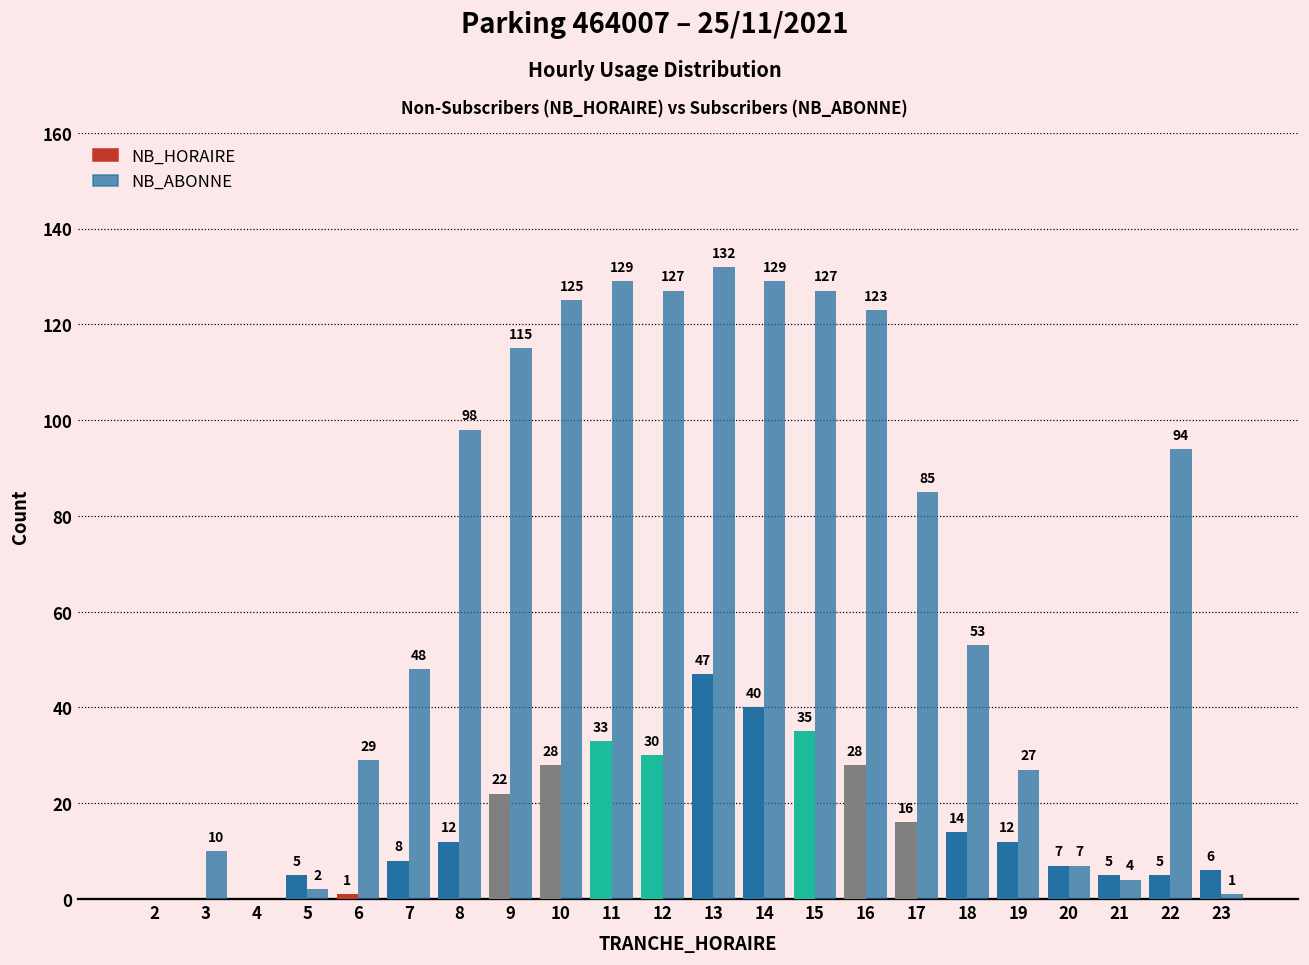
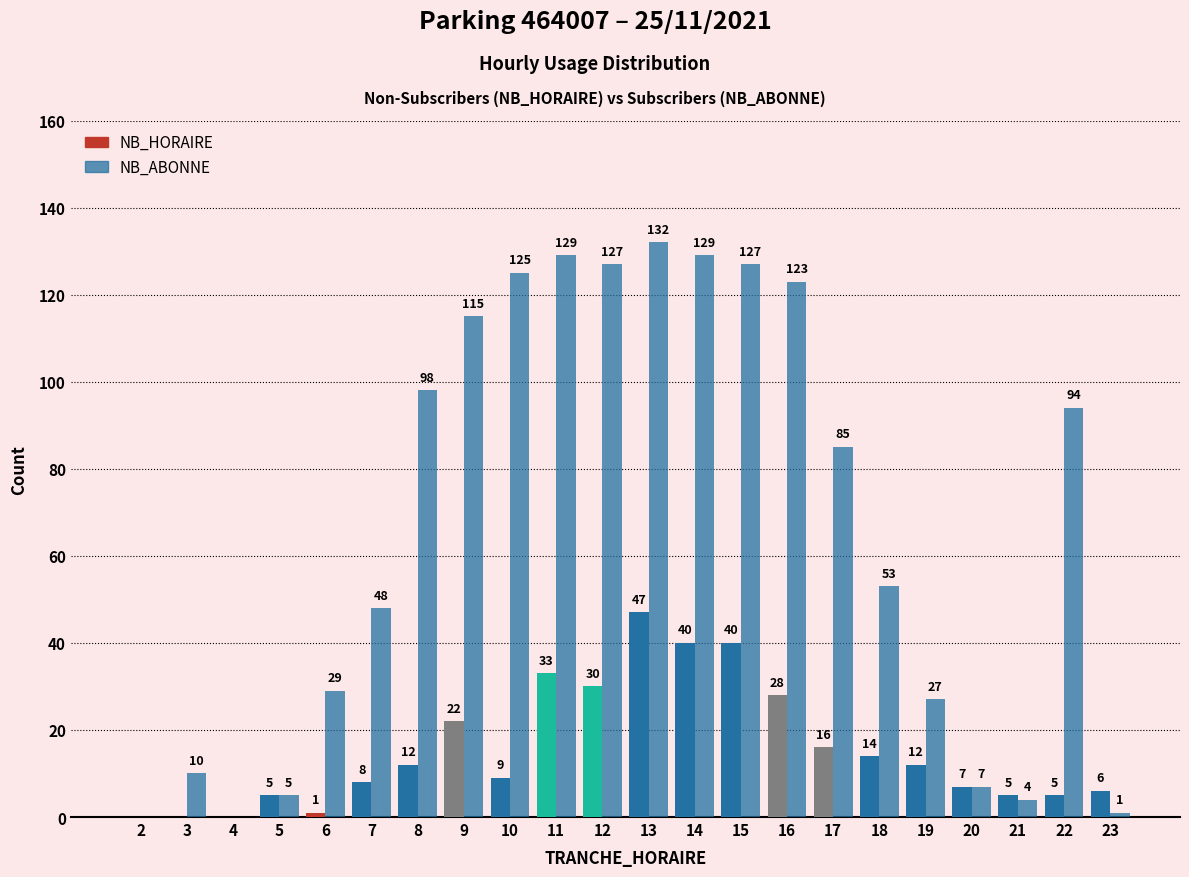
  {
    "NB_HORAIRE": {
      "5": 5,
      "6": 1,
      "7": 8,
      "8": 12,
      "9": 22,
-     "10": 28,
+     "10": 9,
      "11": 33,
      "12": 30,
      "13": 47,
      "14": 40,
-     "15": 35,
+     "15": 40,
      "16": 28,
      "17": 16,
      "18": 14,
      "19": 12,
      "20": 7,
      "21": 5,
      "22": 5,
      "23": 6
    },
    "NB_ABONNE": {
      "3": 10,
-     "5": 2,
+     "5": 5,
      "6": 29,
      "7": 48,
      "8": 98,
      "9": 115,
      "10": 125,
      "11": 129,
      "12": 127,
      "13": 132,
      "14": 129,
      "15": 127,
      "16": 123,
      "17": 85,
      "18": 53,
      "19": 27,
      "20": 7,
      "21": 4,
      "22": 94,
      "23": 1
    }
  }
